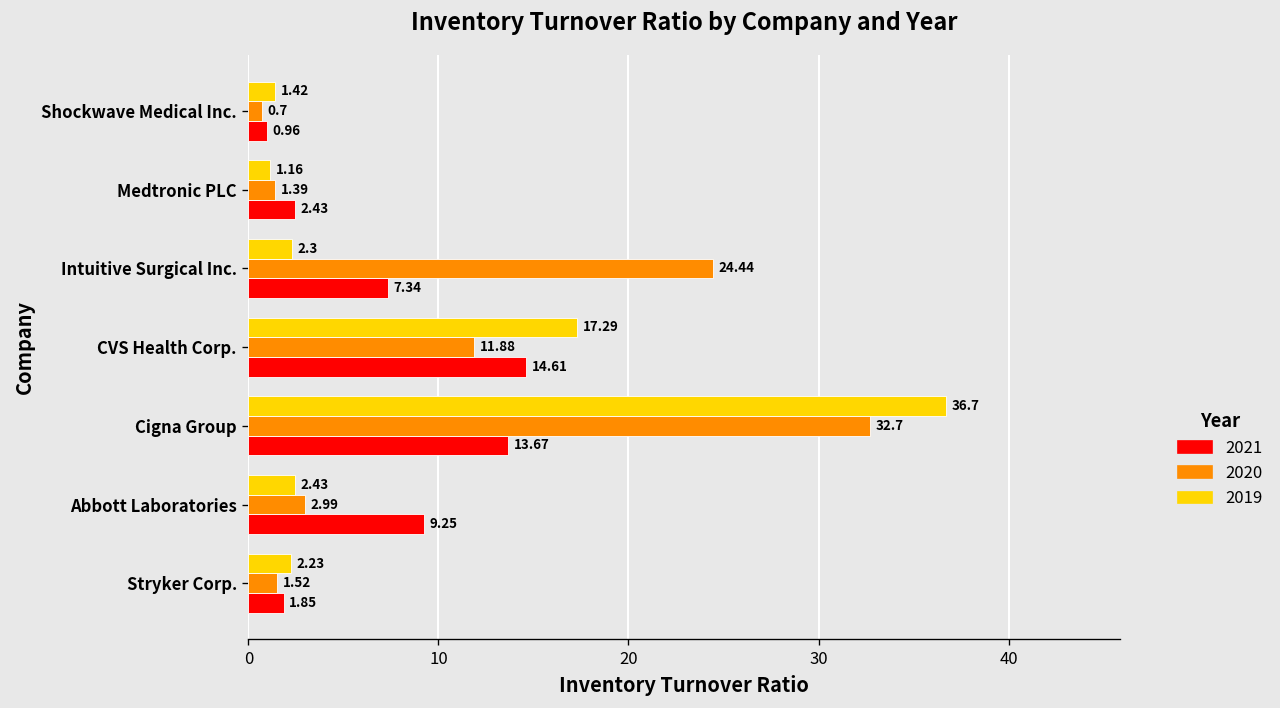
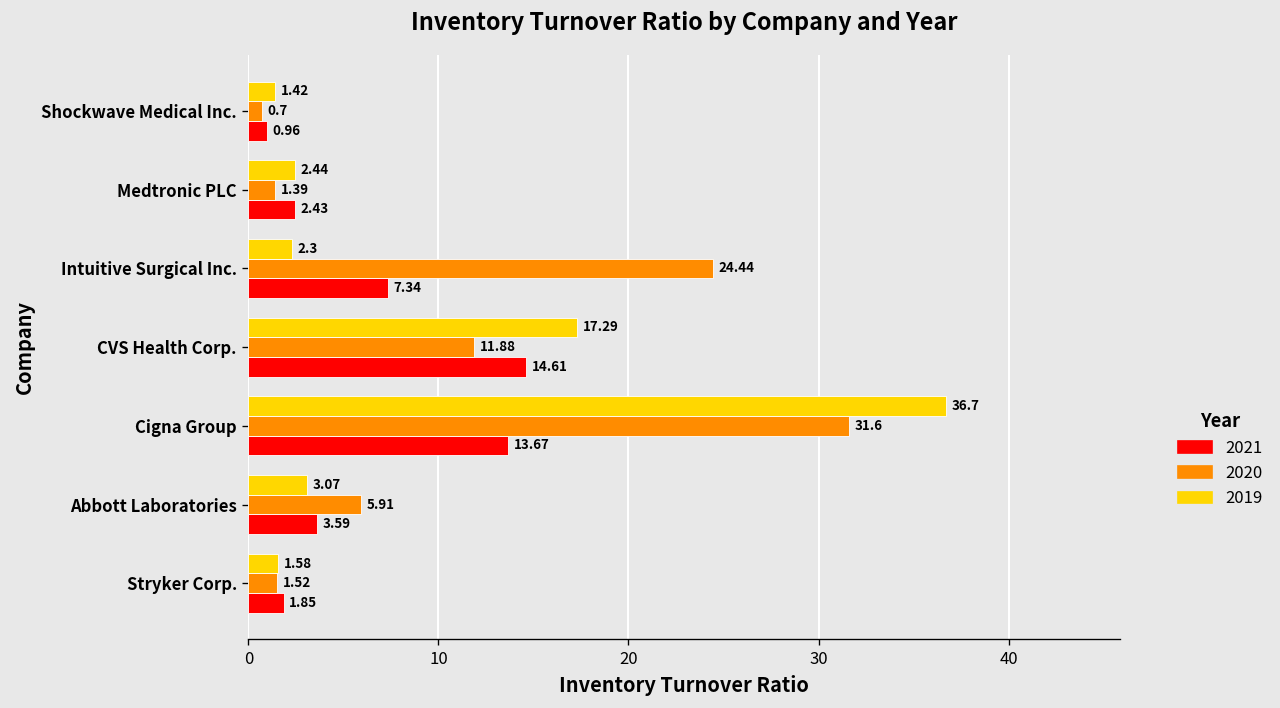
  {
    "2021": {
      "Shockwave Medical Inc.": 0.96,
      "Medtronic PLC": 2.43,
      "Intuitive Surgical Inc.": 7.34,
      "CVS Health Corp.": 14.61,
      "Cigna Group": 13.67,
-     "Abbott Laboratories": 9.25,
+     "Abbott Laboratories": 3.59,
      "Stryker Corp.": 1.85
    },
    "2020": {
      "Shockwave Medical Inc.": 0.7,
      "Medtronic PLC": 1.39,
      "Intuitive Surgical Inc.": 24.44,
      "CVS Health Corp.": 11.88,
-     "Cigna Group": 32.7,
-     "Abbott Laboratories": 2.99,
+     "Cigna Group": 31.6,
+     "Abbott Laboratories": 5.91,
      "Stryker Corp.": 1.52
    },
    "2019": {
      "Shockwave Medical Inc.": 1.42,
-     "Medtronic PLC": 1.16,
+     "Medtronic PLC": 2.44,
      "Intuitive Surgical Inc.": 2.3,
      "CVS Health Corp.": 17.29,
      "Cigna Group": 36.7,
-     "Abbott Laboratories": 2.43,
-     "Stryker Corp.": 2.23
+     "Abbott Laboratories": 3.07,
+     "Stryker Corp.": 1.58
    }
  }
